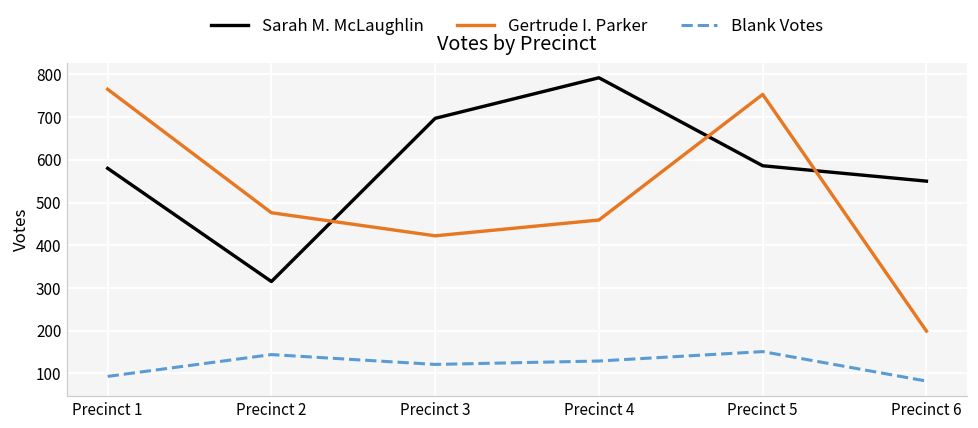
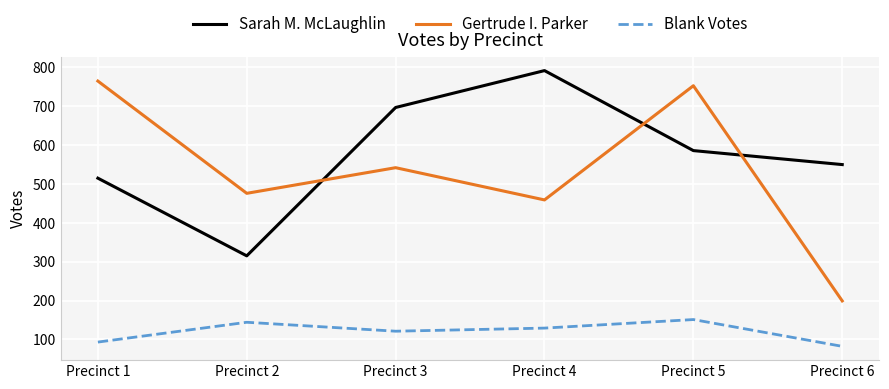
  {
    "Sarah M. McLaughlin": {
-     "Precinct 1": 580,
+     "Precinct 1": 520,
      "Precinct 2": 320,
      "Precinct 3": 700,
      "Precinct 4": 790,
      "Precinct 5": 590,
      "Precinct 6": 550
    },
    "Gertrude I. Parker": {
      "Precinct 1": 770,
      "Precinct 2": 480,
-     "Precinct 3": 420,
+     "Precinct 3": 540,
      "Precinct 4": 460,
      "Precinct 5": 750,
      "Precinct 6": 200
    },
    "Blank Votes": {
      "Precinct 1": 90,
      "Precinct 2": 140,
      "Precinct 3": 120,
      "Precinct 4": 130,
      "Precinct 5": 150,
      "Precinct 6": 80
    }
  }
